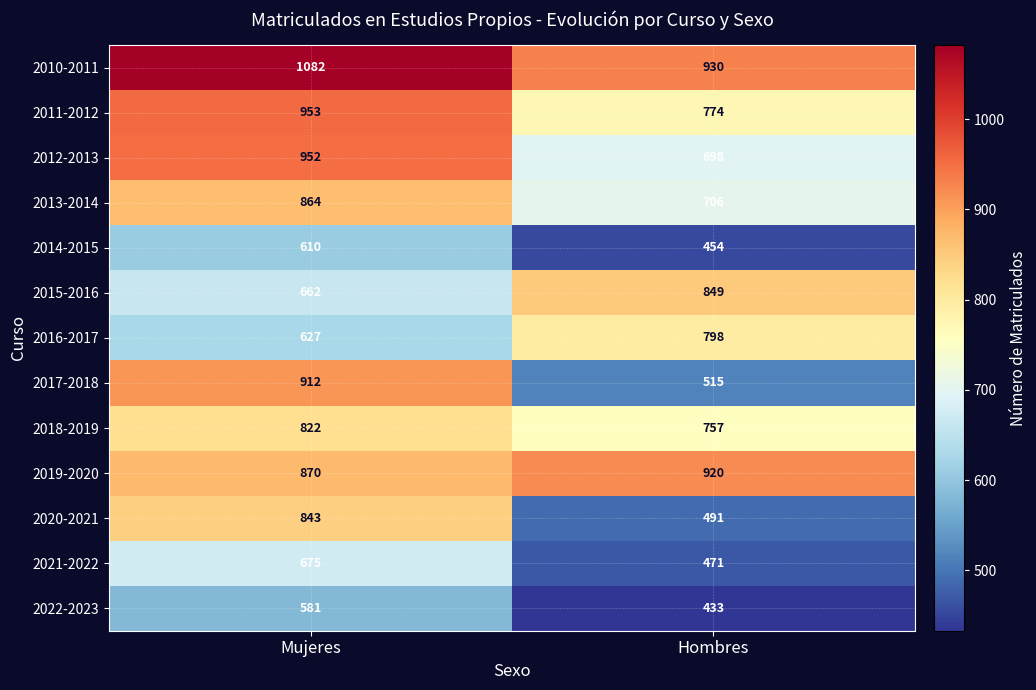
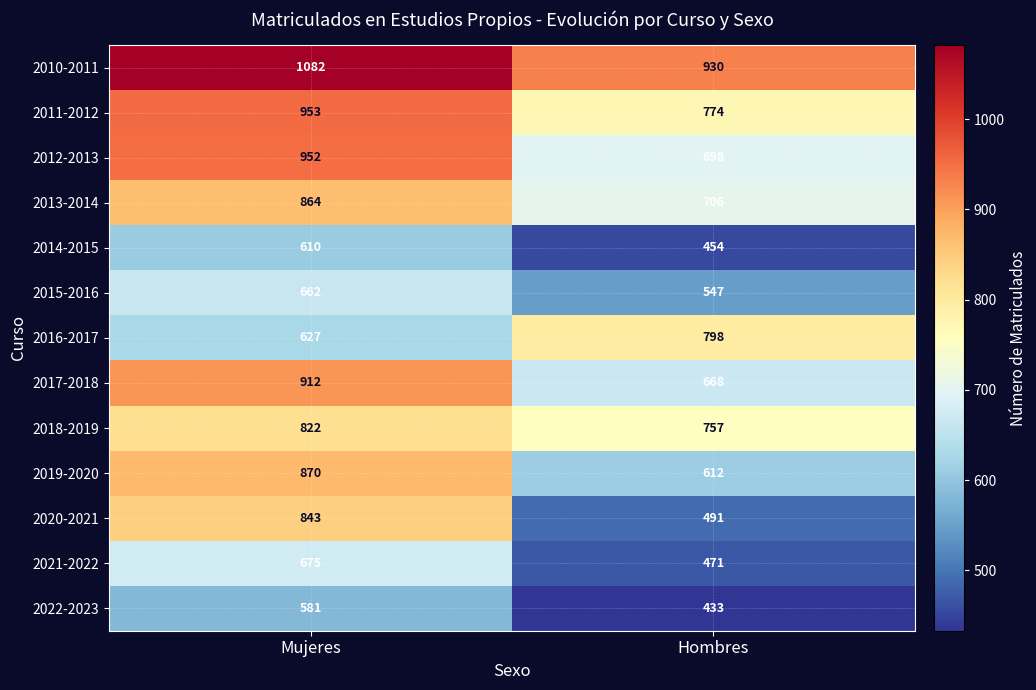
  {
    "2010-2011": {
      "Mujeres": 1082,
      "Hombres": 930
    },
    "2011-2012": {
      "Mujeres": 953,
      "Hombres": 774
    },
    "2012-2013": {
      "Mujeres": 952
    },
    "2013-2014": {
      "Mujeres": 864
    },
    "2014-2015": {
      "Mujeres": 610,
      "Hombres": 454
    },
    "2015-2016": {
      "Mujeres": 662,
-     "Hombres": 849
+     "Hombres": 547
    },
    "2016-2017": {
      "Mujeres": 627,
      "Hombres": 798
    },
    "2017-2018": {
      "Mujeres": 912,
-     "Hombres": 515
+     "Hombres": 668
    },
    "2018-2019": {
      "Mujeres": 822,
      "Hombres": 757
    },
    "2019-2020": {
      "Mujeres": 870,
-     "Hombres": 920
+     "Hombres": 612
    },
    "2020-2021": {
      "Mujeres": 843,
      "Hombres": 491
    },
    "2021-2022": {
      "Hombres": 471
    },
    "2022-2023": {
      "Mujeres": 581,
      "Hombres": 433
    }
  }
